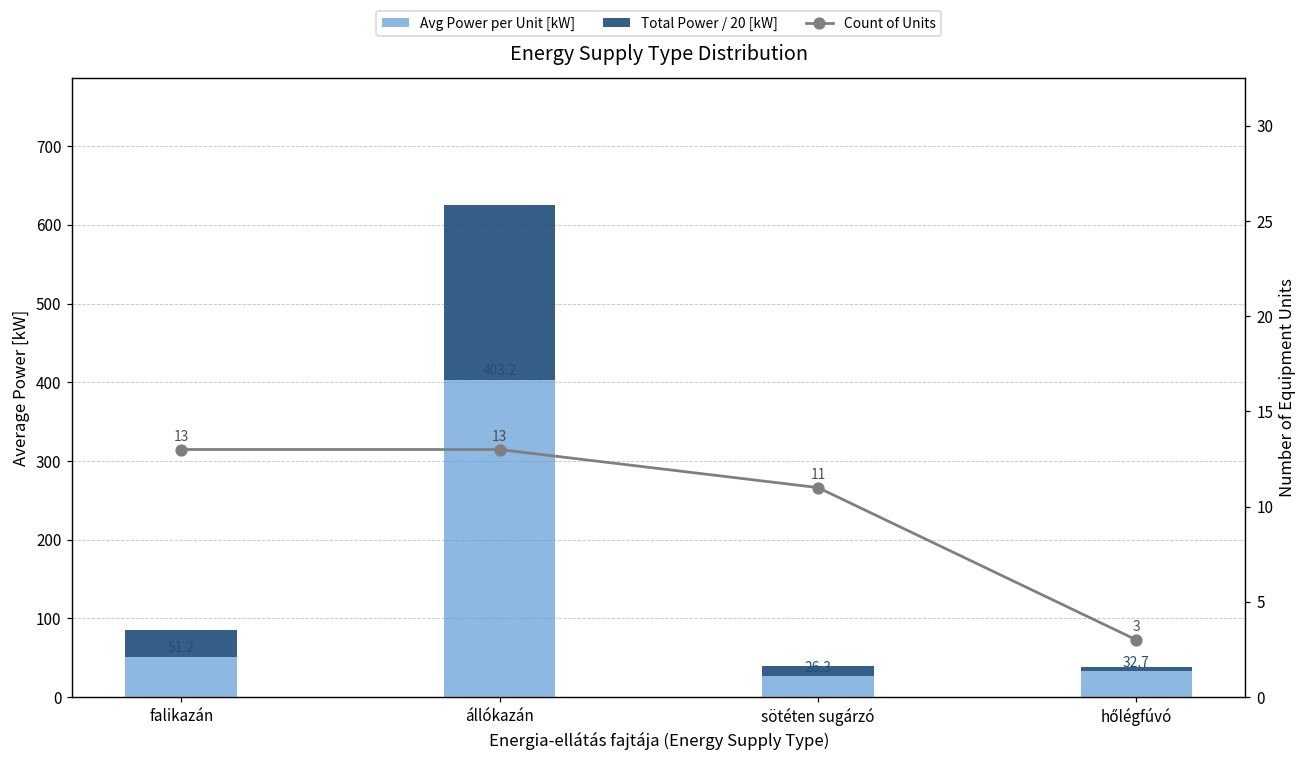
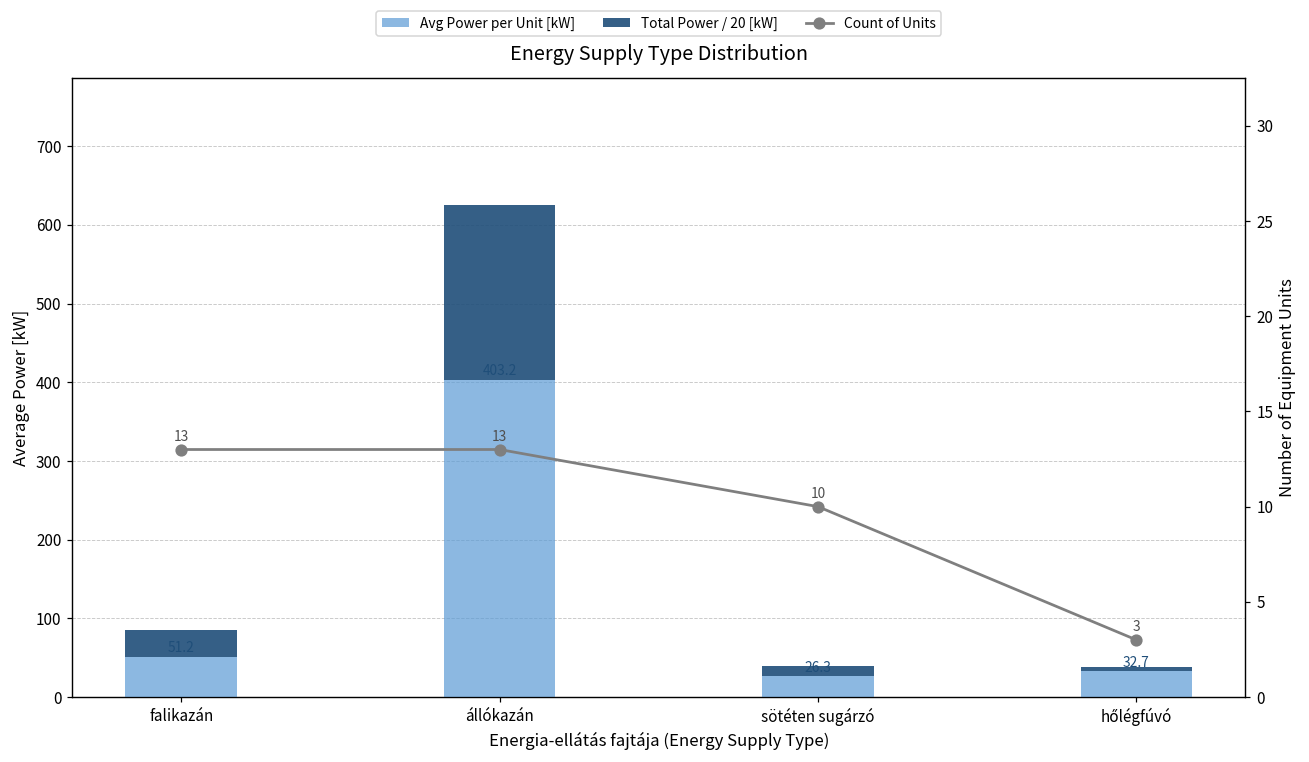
  {
    "Avg Power per Unit [kW]": {
      "hőlégfúvó": 32.7
    },
    "Count of Units": {
      "falikazán": 13,
      "állókazán": 13,
-     "sötéten sugárzó": 11,
+     "sötéten sugárzó": 10,
      "hőlégfúvó": 3
    }
  }
